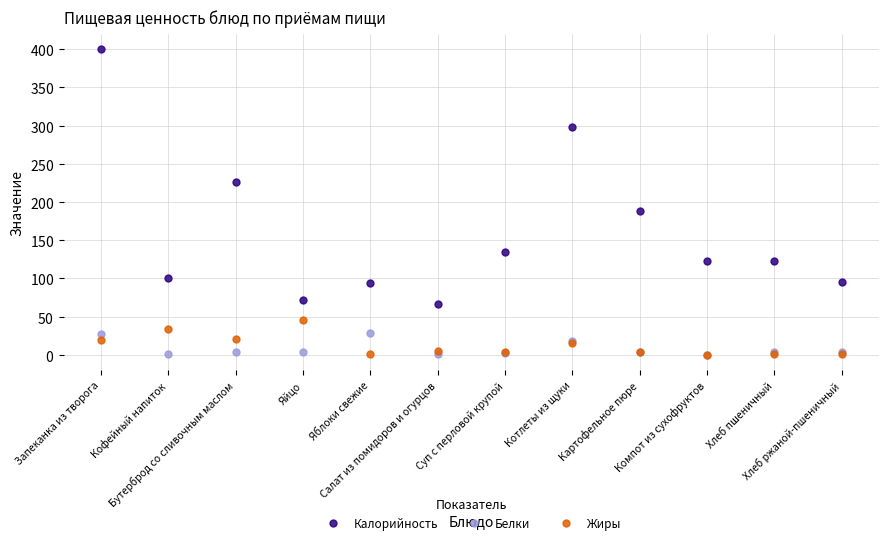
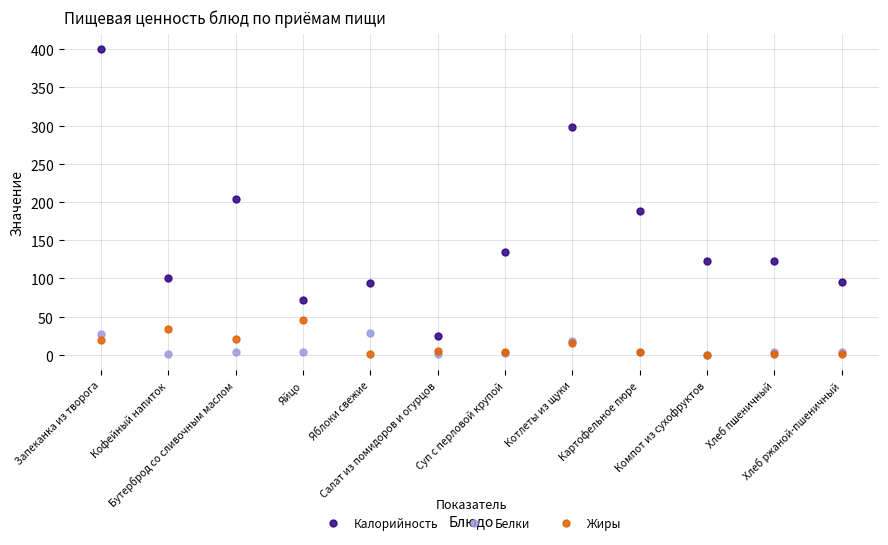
  {
    "Калорийность": {
      "Запеканка из творога": 400,
      "Кофейный напиток": 100,
-     "Бутерброд со сливочным маслом": 230,
+     "Бутерброд со сливочным маслом": 200,
      "Яйцо": 70,
      "Яблоки свежие": 90,
-     "Салат из помидоров и огурцов": 70,
+     "Салат из помидоров и огурцов": 30,
      "Суп с перловой крупой": 140,
      "Котлеты из щуки": 300,
      "Картофельное пюре": 190,
      "Компот из сухофруктов": 120,
      "Хлеб пшеничный": 120,
      "Хлеб ржаной-пшеничный": 100
    },
    "Белки": {
      "Запеканка из творога": 30,
      "Кофейный напиток": 0,
      "Бутерброд со сливочным маслом": 0,
      "Яйцо": 0,
      "Яблоки свежие": 30,
      "Салат из помидоров и огурцов": 0
    },
    "Жиры": {
      "Запеканка из творога": 20,
      "Кофейный напиток": 30,
      "Бутерброд со сливочным маслом": 20,
      "Яйцо": 50,
      "Яблоки свежие": 0,
      "Салат из помидоров и огурцов": 0
    }
  }
